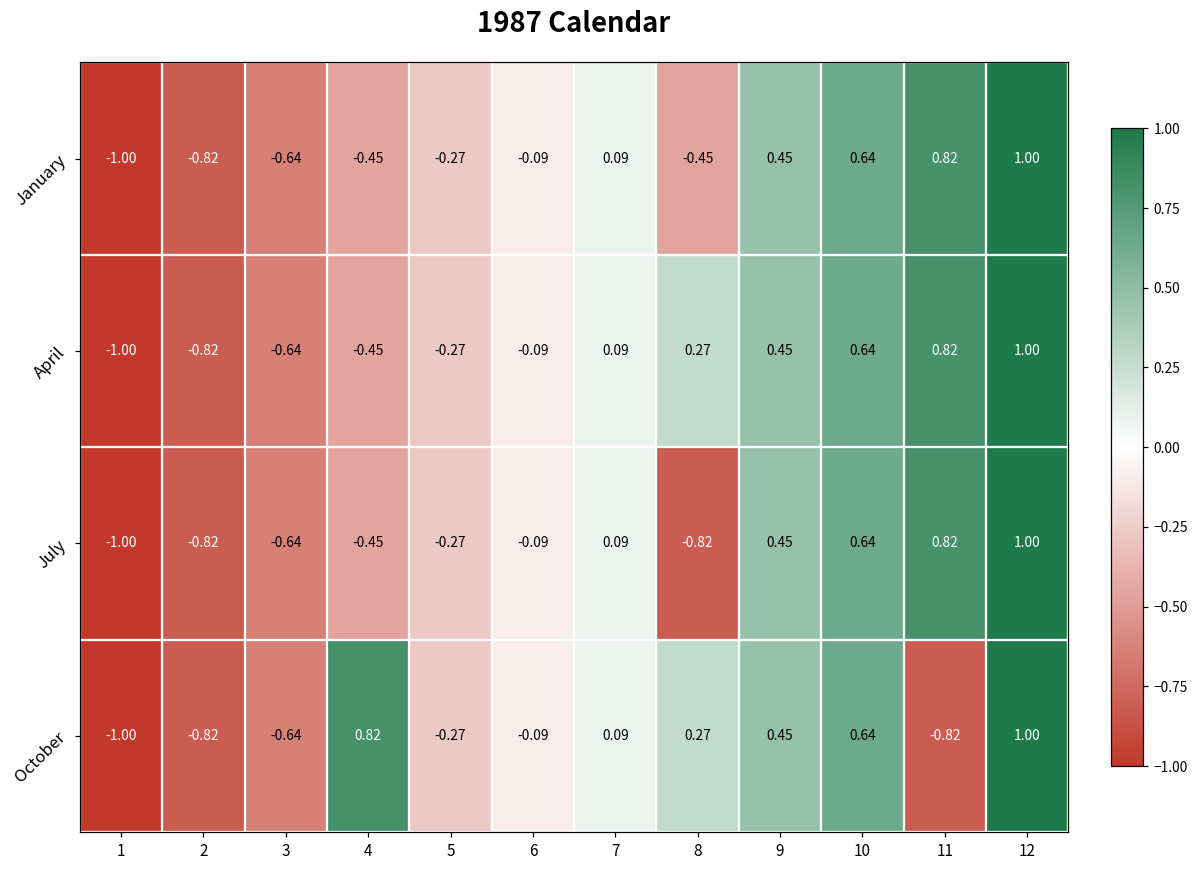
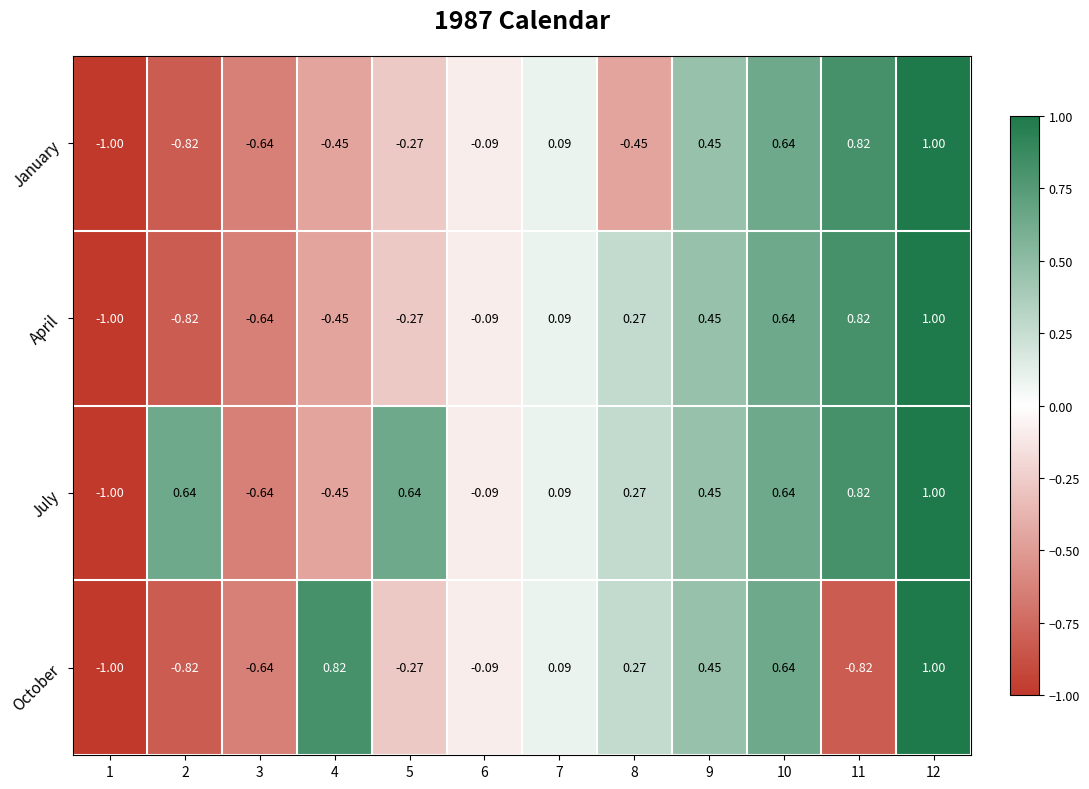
  {
    "January": {
      "1": -1.00,
      "2": -0.82,
      "3": -0.64,
      "4": -0.45,
      "5": -0.27,
      "6": -0.09,
      "7": 0.09,
      "8": -0.45,
      "9": 0.45,
      "10": 0.64,
      "11": 0.82,
      "12": 1.00
    },
    "April": {
      "1": -1.00,
      "2": -0.82,
      "3": -0.64,
      "4": -0.45,
      "5": -0.27,
      "6": -0.09,
      "7": 0.09,
      "8": 0.27,
      "9": 0.45,
      "10": 0.64,
      "11": 0.82,
      "12": 1.00
    },
    "July": {
      "1": -1.00,
-     "2": -0.82,
+     "2": 0.64,
      "3": -0.64,
      "4": -0.45,
-     "5": -0.27,
+     "5": 0.64,
      "6": -0.09,
      "7": 0.09,
-     "8": -0.82,
+     "8": 0.27,
      "9": 0.45,
      "10": 0.64,
      "11": 0.82,
      "12": 1.00
    },
    "October": {
      "1": -1.00,
      "2": -0.82,
      "3": -0.64,
      "4": 0.82,
      "5": -0.27,
      "6": -0.09,
      "7": 0.09,
      "8": 0.27,
      "9": 0.45,
      "10": 0.64,
      "11": -0.82,
      "12": 1.00
    }
  }
